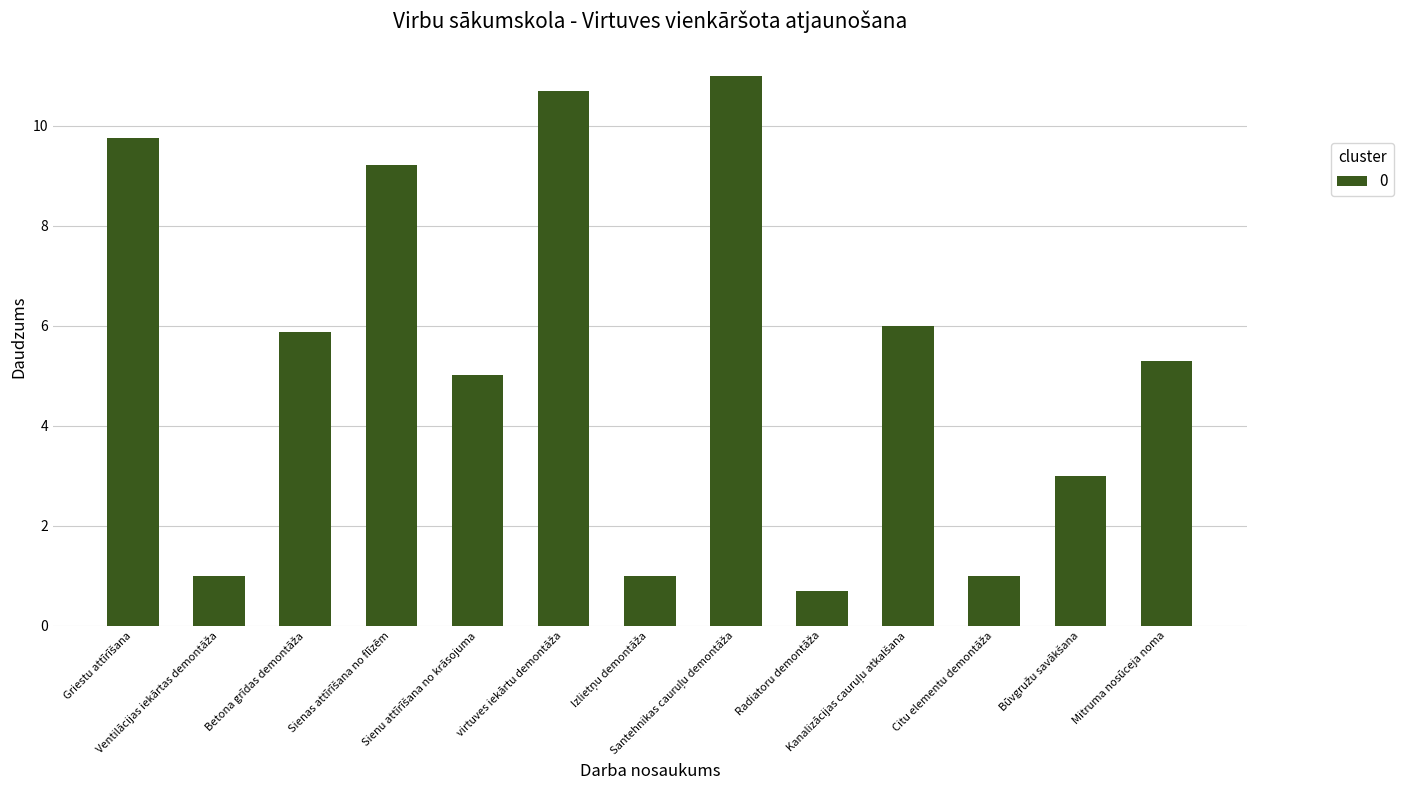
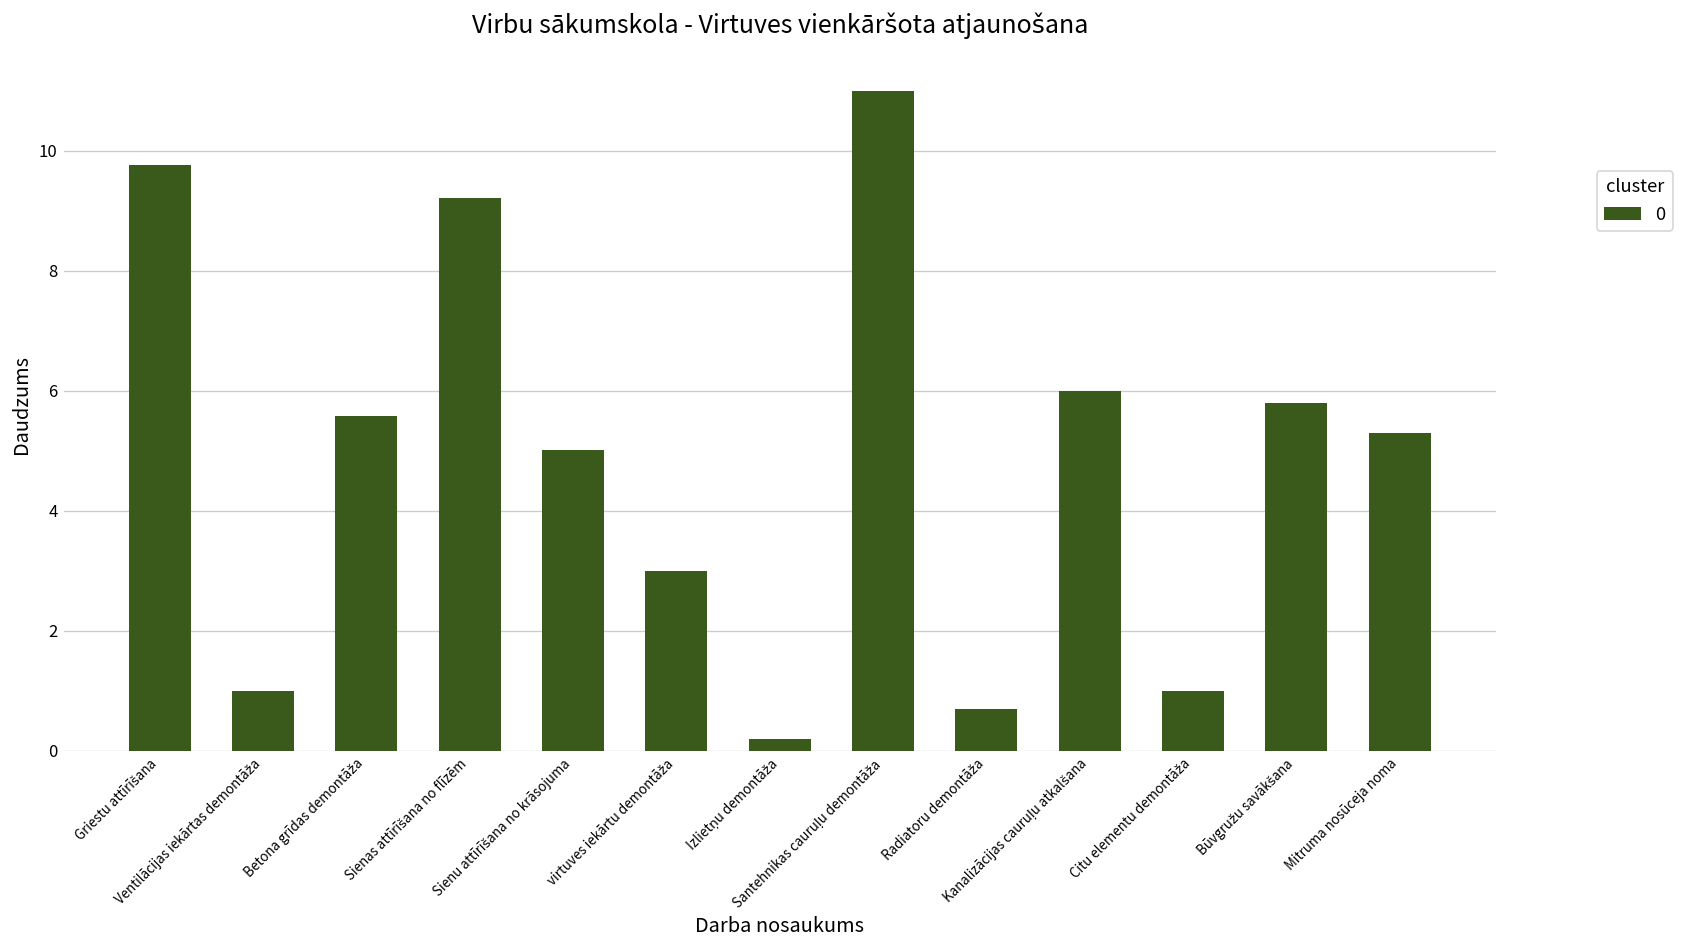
  {
    "Griestu attīrīšana": 9.8,
    "Ventilācijas iekārtas demontāža": 1.0,
-   "Betona grīdas demontāža": 5.9,
+   "Betona grīdas demontāža": 5.6,
    "Sienas attīrīšana no flīzēm": 9.2,
    "Sienu attīrīšana no krāsojuma": 5.0,
-   "virtuves iekārtu demontāža": 10.7,
-   "Izlietņu demontāža": 1.0,
+   "virtuves iekārtu demontāža": 3.0,
+   "Izlietņu demontāža": 0.2,
    "Santehnikas cauruļu demontāža": 11.0,
    "Radiatoru demontāža": 0.7,
    "Kanalizācijas cauruļu atkalšana": 6.0,
    "Citu elementu demontāža": 1.0,
-   "Būvgružu savākšana": 3.0,
+   "Būvgružu savākšana": 5.8,
    "Mitruma nosūceja noma": 5.3
  }
